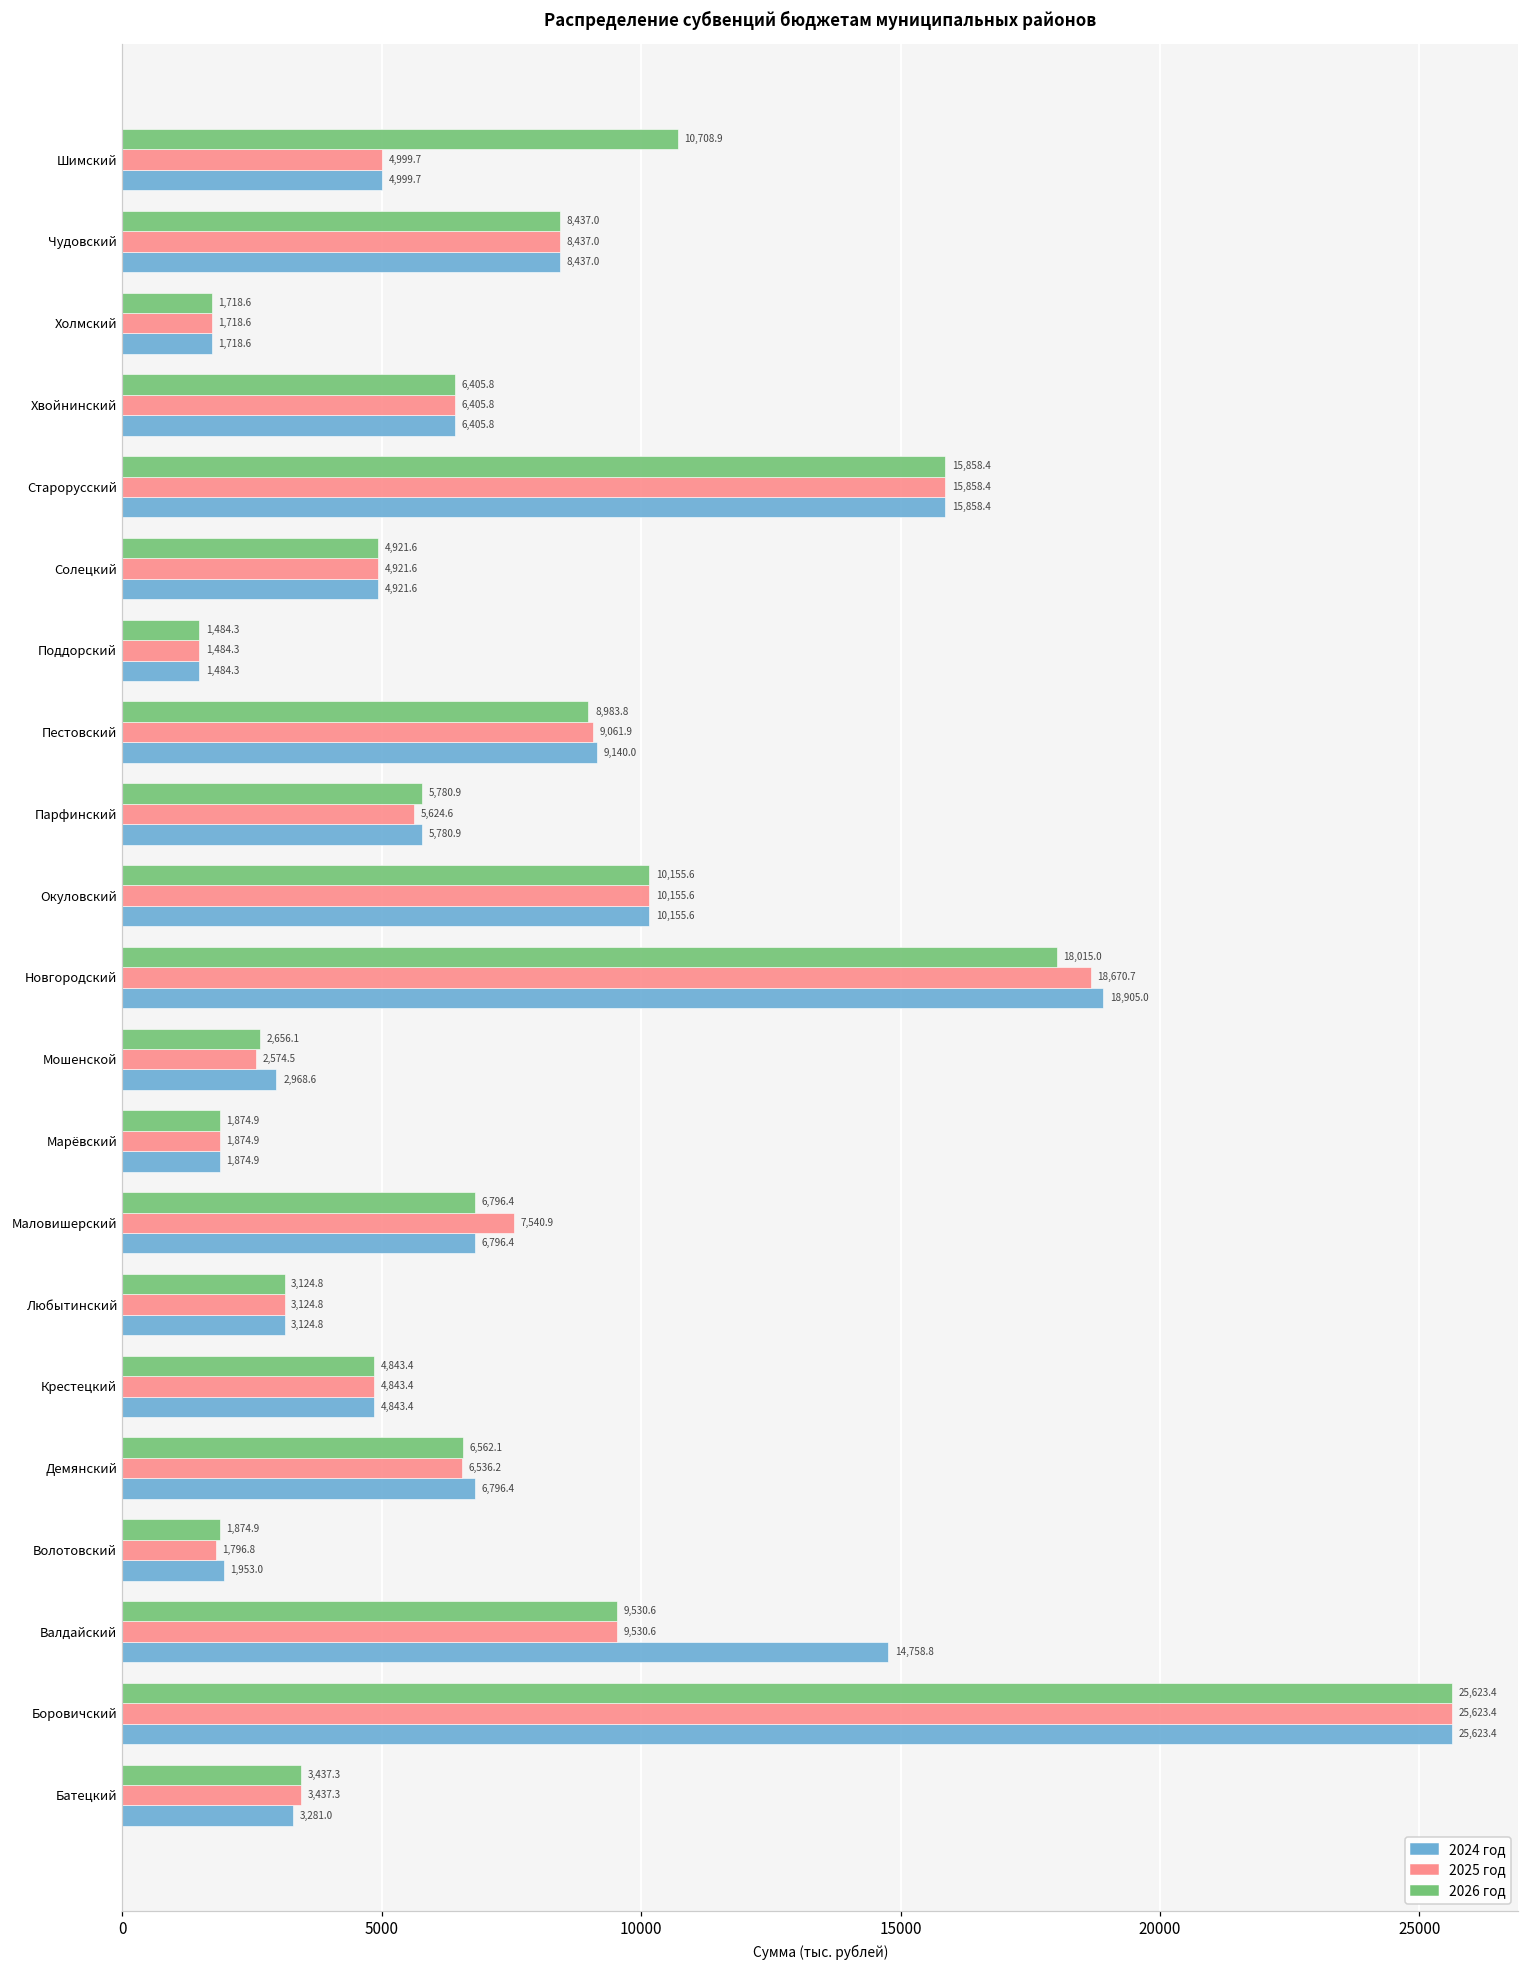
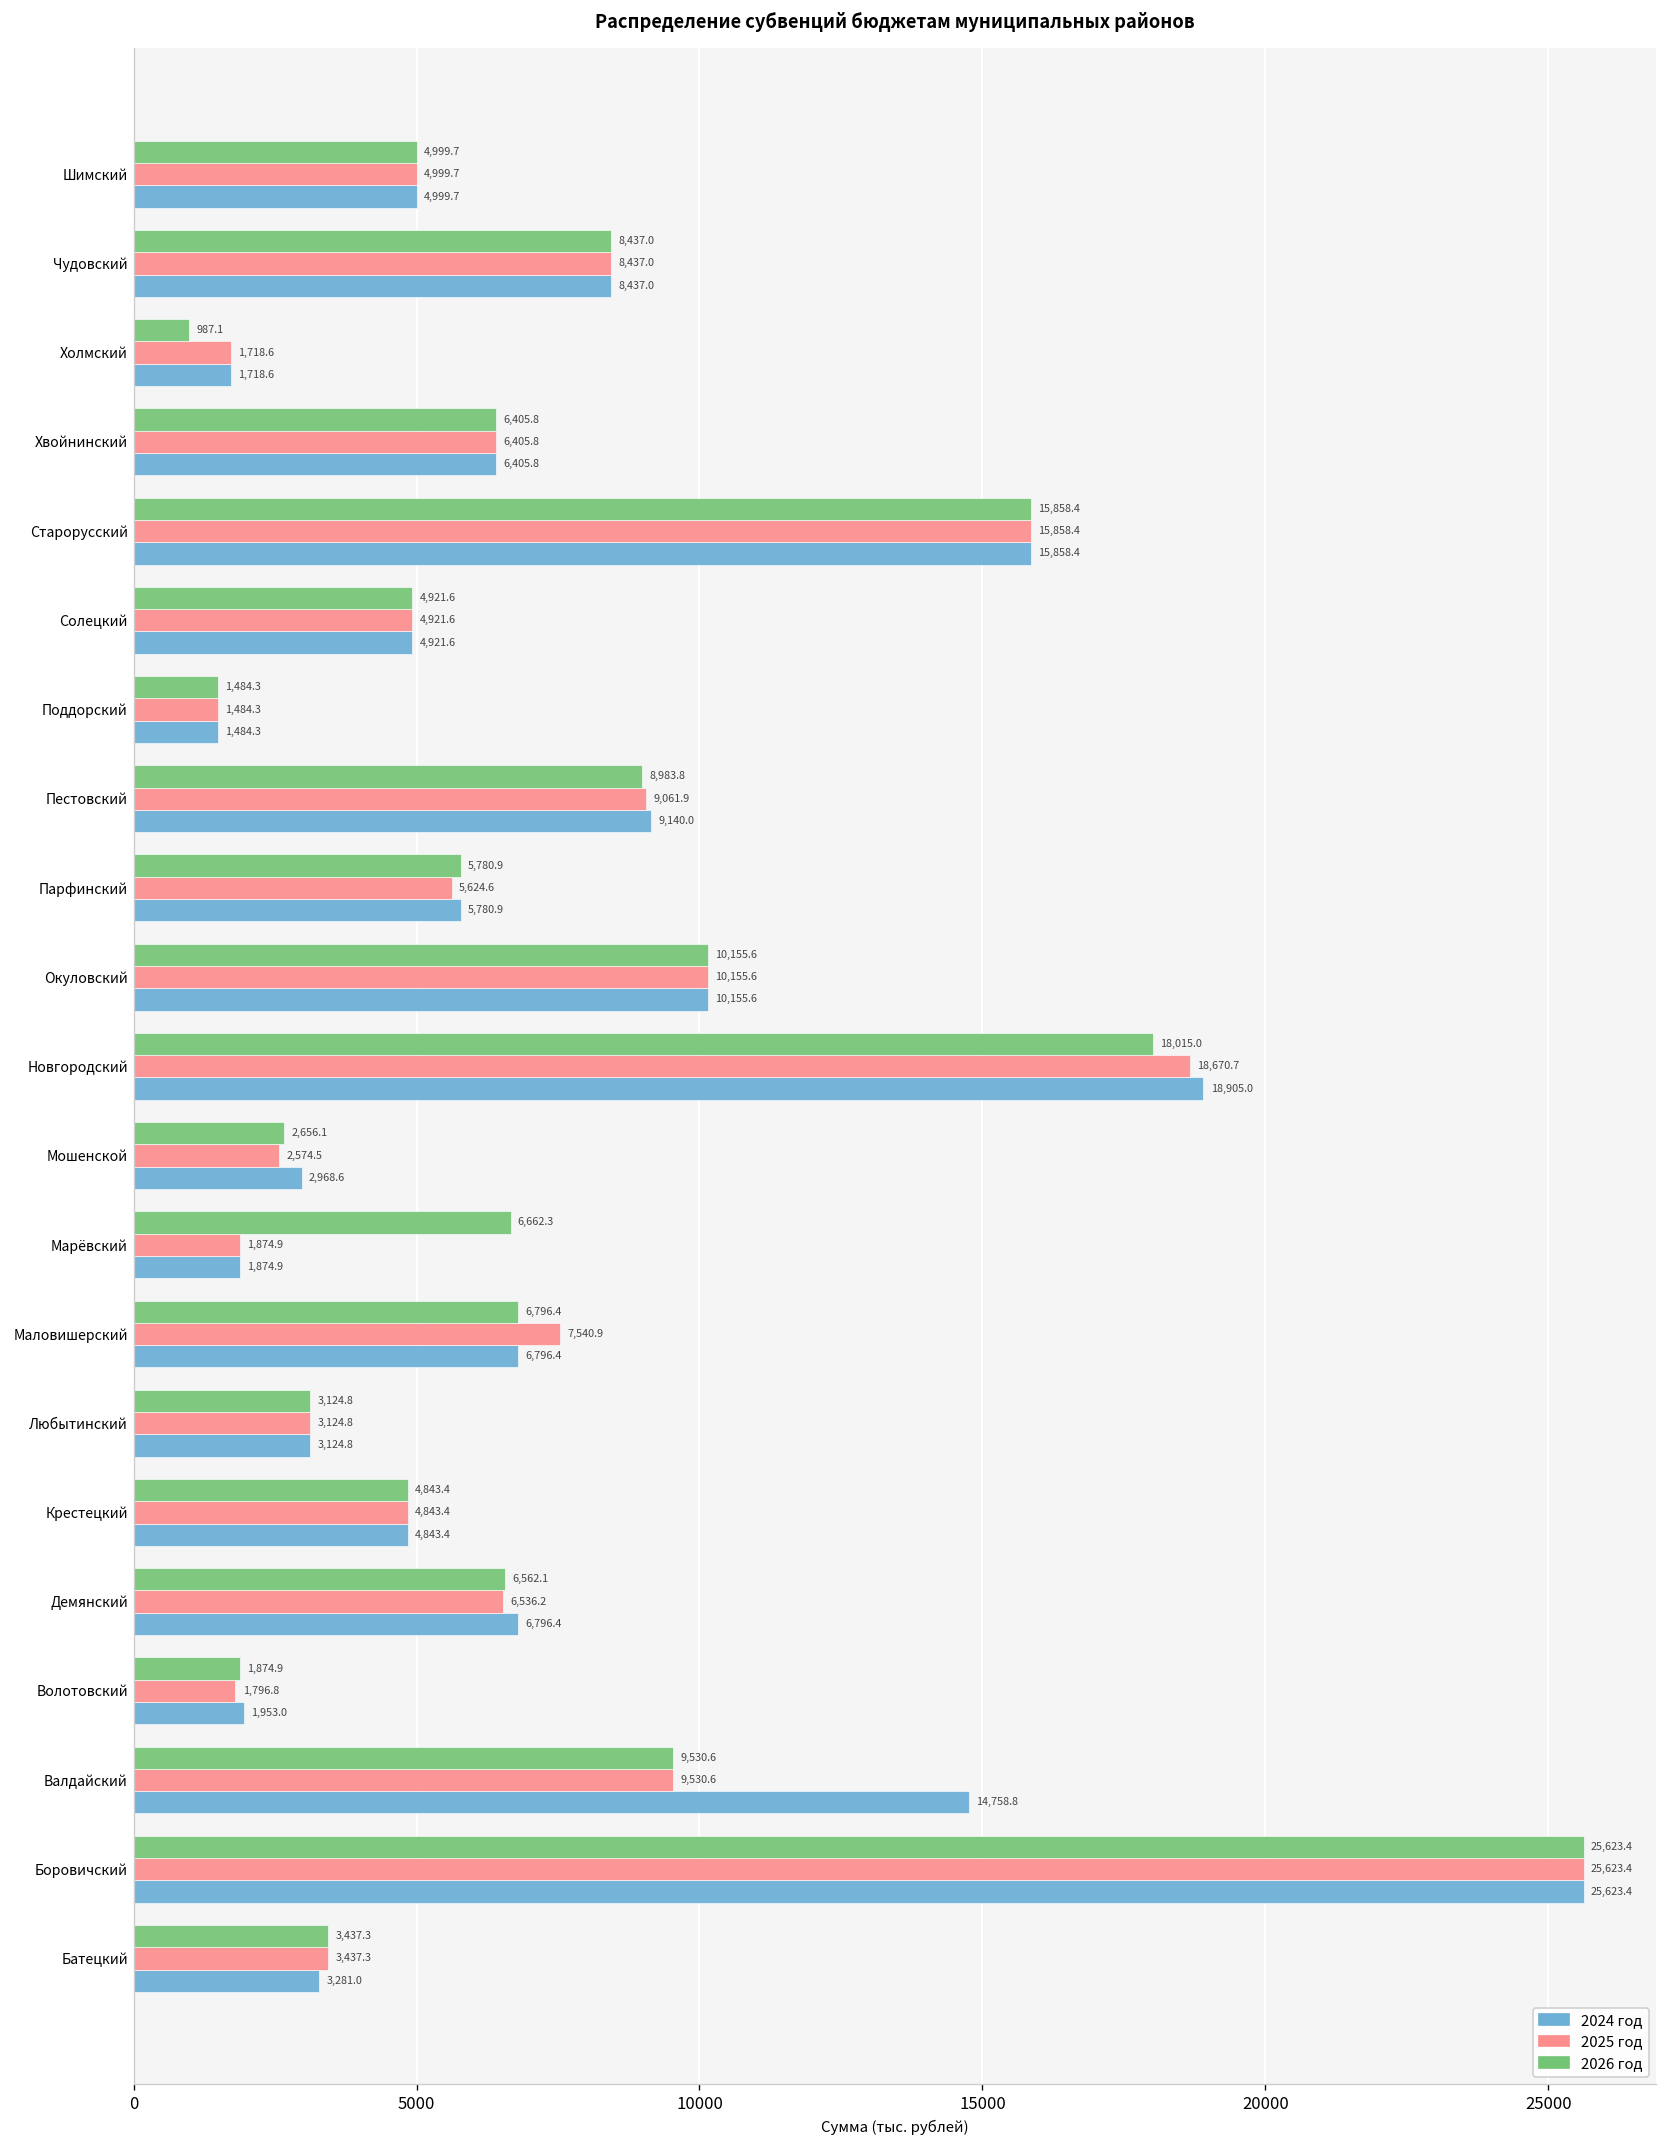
  {
    "2024 год": {
      "Шимский": "4,999.7",
      "Чудовский": "8,437.0",
      "Холмский": "1,718.6",
      "Хвойнинский": "6,405.8",
      "Старорусский": "15,858.4",
      "Солецкий": "4,921.6",
      "Поддорский": "1,484.3",
      "Пестовский": "9,140.0",
      "Парфинский": "5,780.9",
      "Окуловский": "10,155.6",
      "Новгородский": "18,905.0",
      "Мошенской": "2,968.6",
      "Марёвский": "1,874.9",
      "Маловишерский": "6,796.4",
      "Любытинский": "3,124.8",
      "Крестецкий": "4,843.4",
      "Демянский": "6,796.4",
      "Волотовский": "1,953.0",
      "Валдайский": "14,758.8",
      "Боровичский": "25,623.4",
      "Батецкий": "3,281.0"
    },
    "2025 год": {
      "Шимский": "4,999.7",
      "Чудовский": "8,437.0",
      "Холмский": "1,718.6",
      "Хвойнинский": "6,405.8",
      "Старорусский": "15,858.4",
      "Солецкий": "4,921.6",
      "Поддорский": "1,484.3",
      "Пестовский": "9,061.9",
      "Парфинский": "5,624.6",
      "Окуловский": "10,155.6",
      "Новгородский": "18,670.7",
      "Мошенской": "2,574.5",
      "Марёвский": "1,874.9",
      "Маловишерский": "7,540.9",
      "Любытинский": "3,124.8",
      "Крестецкий": "4,843.4",
      "Демянский": "6,536.2",
      "Волотовский": "1,796.8",
      "Валдайский": "9,530.6",
      "Боровичский": "25,623.4",
      "Батецкий": "3,437.3"
    },
    "2026 год": {
-     "Шимский": "10,708.9",
+     "Шимский": "4,999.7",
      "Чудовский": "8,437.0",
-     "Холмский": "1,718.6",
+     "Холмский": "987.1",
      "Хвойнинский": "6,405.8",
      "Старорусский": "15,858.4",
      "Солецкий": "4,921.6",
      "Поддорский": "1,484.3",
      "Пестовский": "8,983.8",
      "Парфинский": "5,780.9",
      "Окуловский": "10,155.6",
      "Новгородский": "18,015.0",
      "Мошенской": "2,656.1",
-     "Марёвский": "1,874.9",
+     "Марёвский": "6,662.3",
      "Маловишерский": "6,796.4",
      "Любытинский": "3,124.8",
      "Крестецкий": "4,843.4",
      "Демянский": "6,562.1",
      "Волотовский": "1,874.9",
      "Валдайский": "9,530.6",
      "Боровичский": "25,623.4",
      "Батецкий": "3,437.3"
    }
  }
